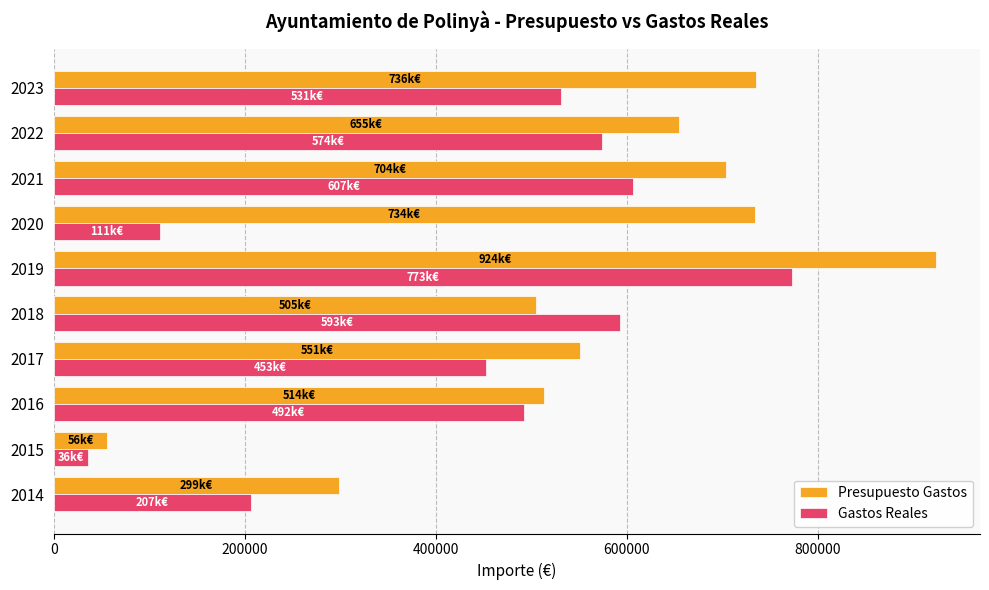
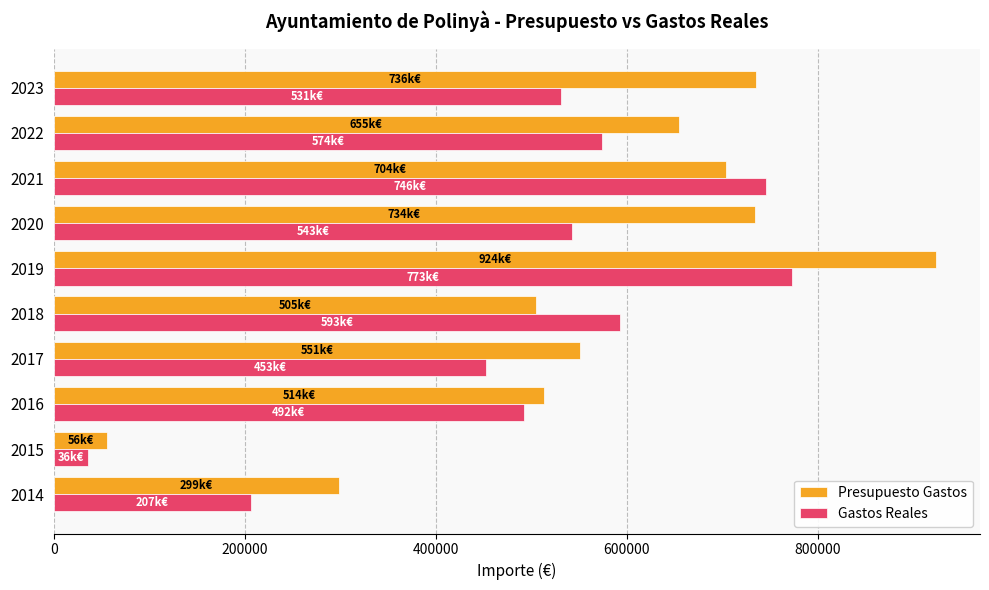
  {
    "Presupuesto Gastos": {
      "2023": "736k€",
      "2022": "655k€",
      "2021": "704k€",
      "2020": "734k€",
      "2019": "924k€",
      "2018": "505k€",
      "2017": "551k€",
      "2016": "514k€",
      "2015": "56k€",
      "2014": "299k€"
    },
    "Gastos Reales": {
      "2023": "531k€",
      "2022": "574k€",
-     "2021": "607k€",
-     "2020": "111k€",
+     "2021": "746k€",
+     "2020": "543k€",
      "2019": "773k€",
      "2018": "593k€",
      "2017": "453k€",
      "2016": "492k€",
      "2015": "36k€",
      "2014": "207k€"
    }
  }
